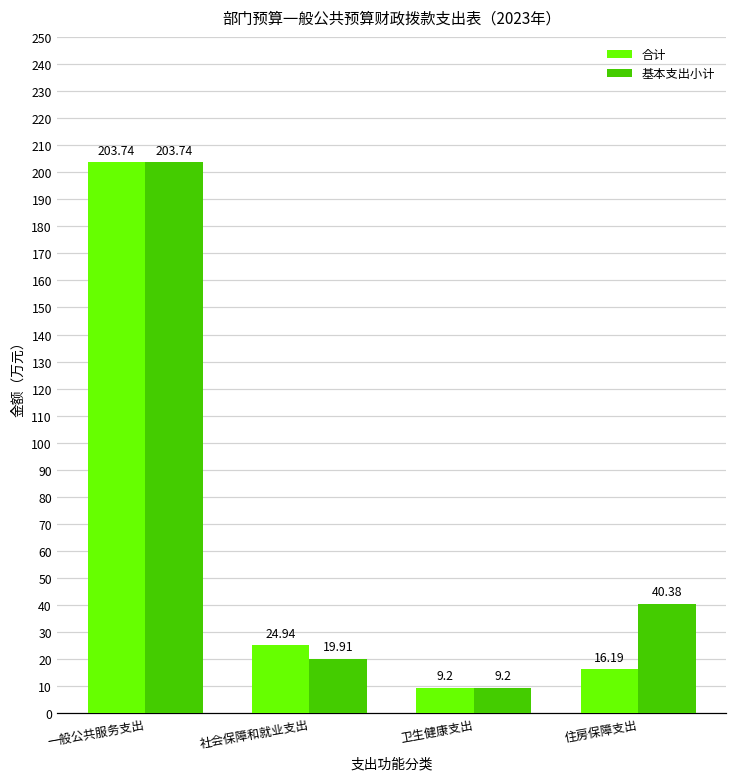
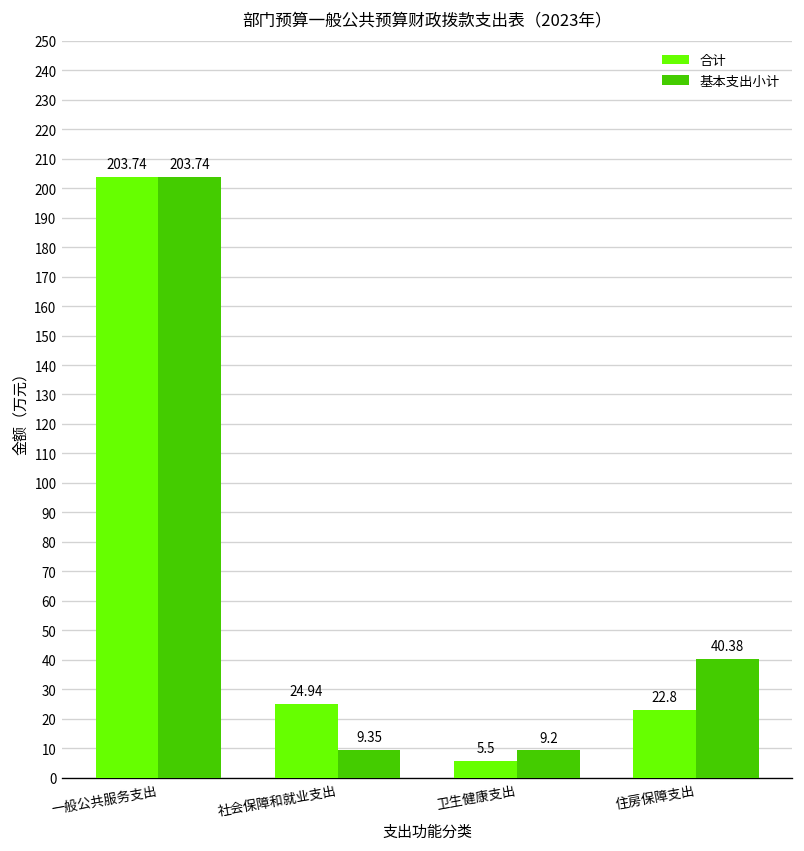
  {
    "合计": {
      "一般公共服务支出": 203.74,
      "社会保障和就业支出": 24.94,
-     "卫生健康支出": 9.2,
-     "住房保障支出": 16.19
+     "卫生健康支出": 5.5,
+     "住房保障支出": 22.8
    },
    "基本支出小计": {
      "一般公共服务支出": 203.74,
-     "社会保障和就业支出": 19.91,
+     "社会保障和就业支出": 9.35,
      "卫生健康支出": 9.2,
      "住房保障支出": 40.38
    }
  }
